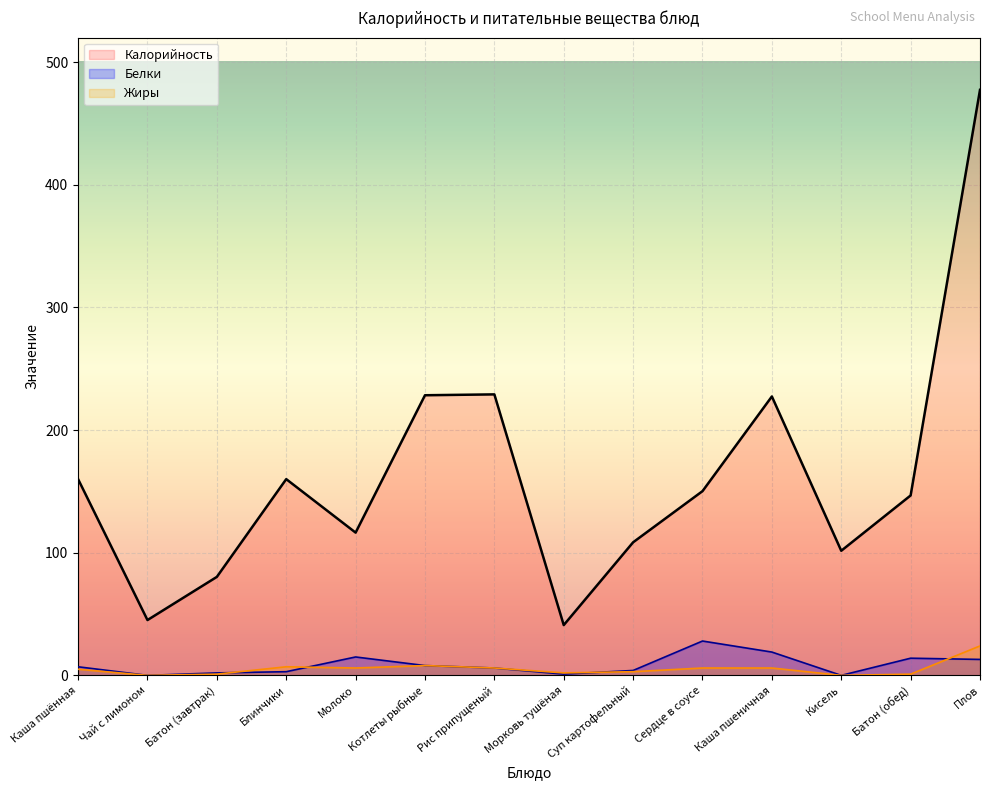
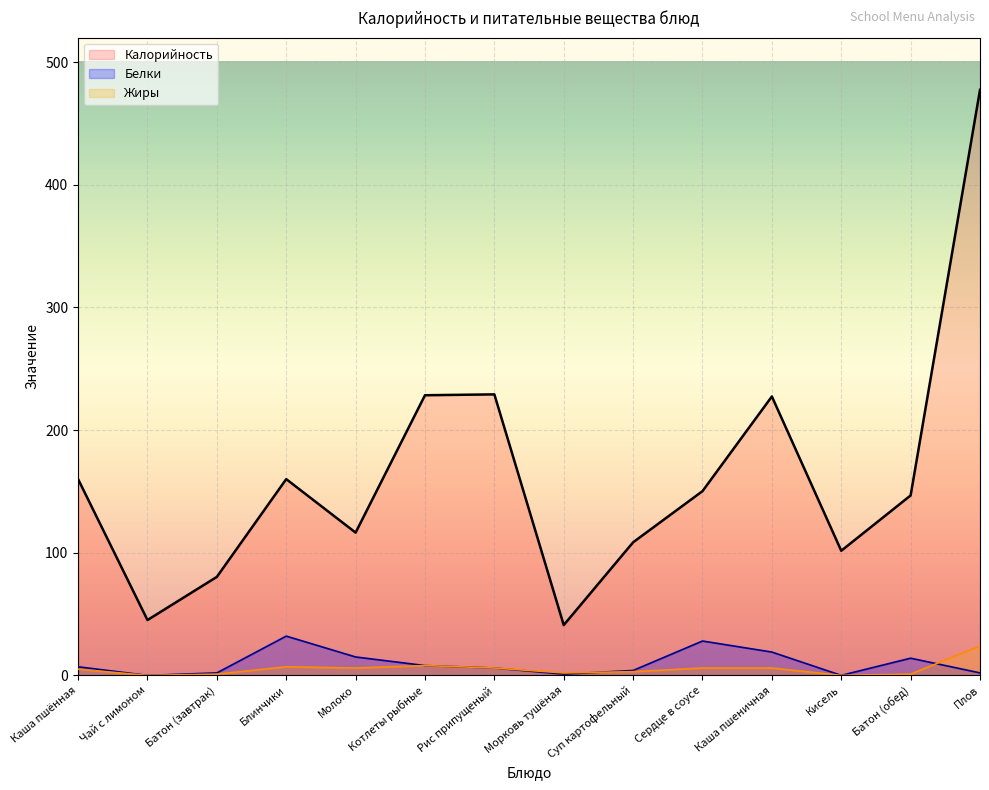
  {
    "Белки": {
-     "Блинчики": 3,
+     "Блинчики": 32,
      "Молоко": 15,
      "Сердце в соусе": 28,
      "Каша пшеничная": 19,
      "Батон (обед)": 14,
-     "Плов": 13
+     "Плов": 2
    }
  }
